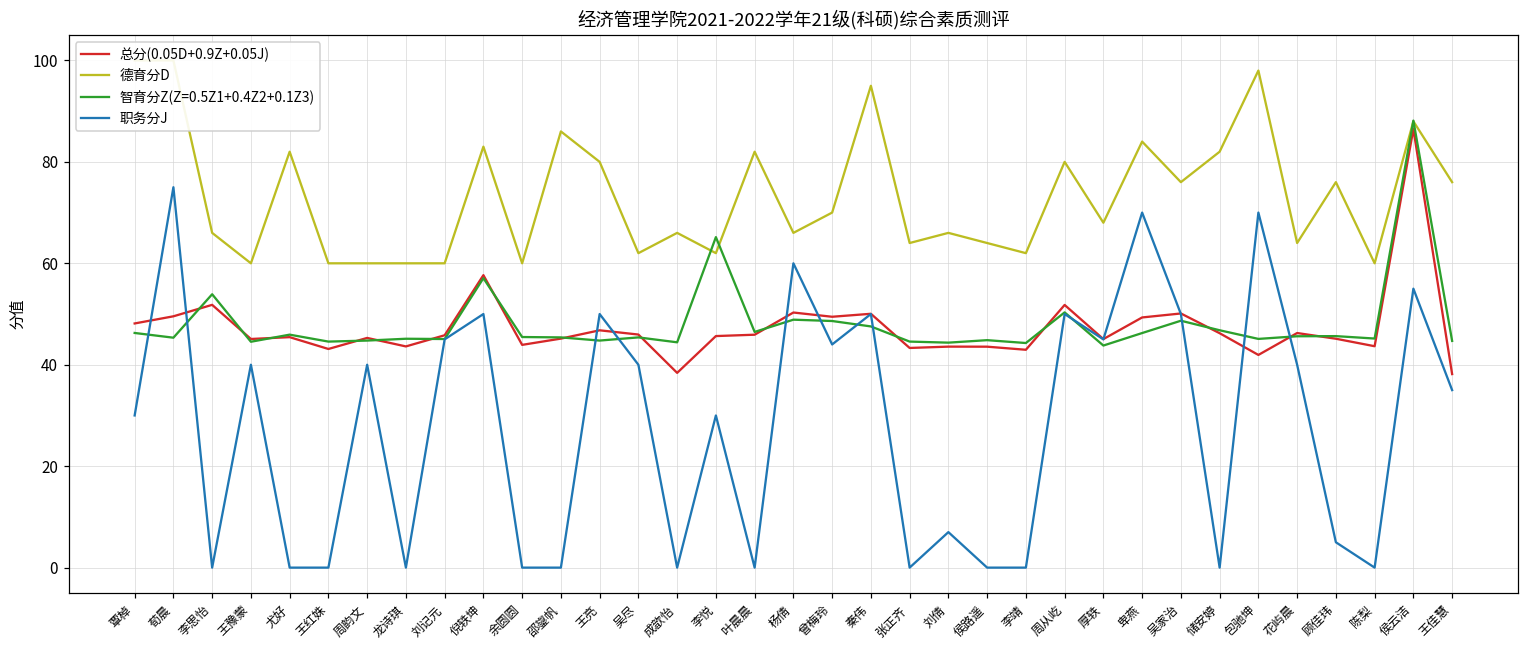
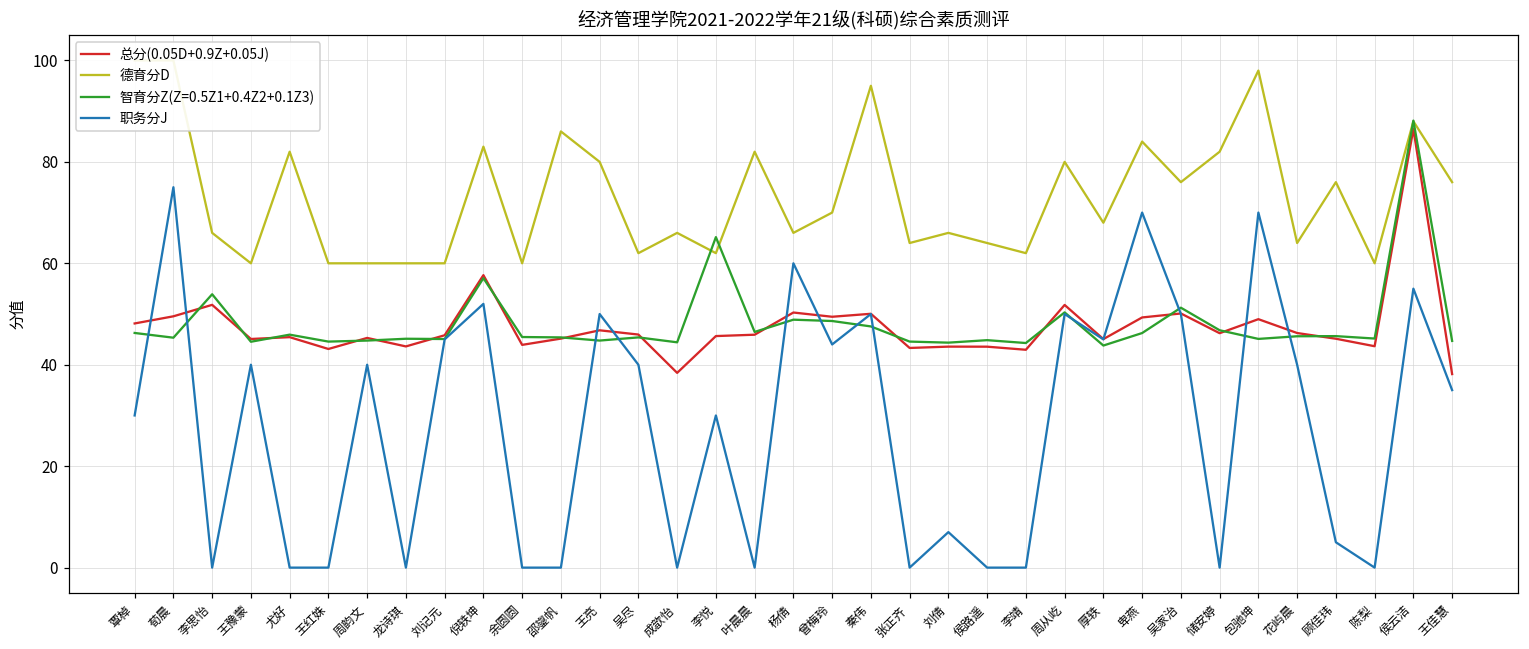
  {
    "总分(0.05D+0.9Z+0.05J)": {
      "覃棹": 48,
      "荀晨": 50,
      "李思怡": 52,
      "王红姝": 43,
      "龙诗琪": 44,
      "刘记元": 46,
      "倪轶坤": 58,
      "余圆圆": 44,
      "王亮": 47,
      "吴尽": 46,
      "成歆怡": 38,
      "李悦": 46,
      "杨倩": 50,
      "曾梅玲": 49,
      "张正齐": 43,
      "刘倩": 44,
      "侯路遥": 44,
      "李靖": 43,
      "周从屹": 52,
      "卑燕": 49,
      "储安婷": 46,
-     "包驰坤": 42,
+     "包驰坤": 49,
      "花屿晨": 46,
      "陈梨": 44,
      "侯云洁": 86,
      "王佳慧": 38
    },
    "德育分D": {
      "李思怡": 66,
      "王豫蒙": 60,
      "尤好": 82,
      "王红姝": 60,
      "周韵文": 60,
      "龙诗琪": 60,
      "刘记元": 60,
      "倪轶坤": 83,
      "余圆圆": 60,
      "邵鋆帆": 86,
      "王亮": 80,
      "吴尽": 62,
      "成歆怡": 66,
      "李悦": 62,
      "叶晨晨": 82,
      "杨倩": 66,
      "曾梅玲": 70,
      "秦伟": 95,
      "张正齐": 64,
      "刘倩": 66,
      "侯路遥": 64,
      "李靖": 62,
      "周从屹": 80,
      "厚轶": 68,
      "卑燕": 84,
      "吴家治": 76,
      "储安婷": 82,
      "包驰坤": 98,
      "花屿晨": 64,
      "顾佳玮": 76,
      "陈梨": 60,
      "王佳慧": 76
    },
    "智育分Z(Z=0.5Z1+0.4Z2+0.1Z3)": {
      "覃棹": 46,
      "荀晨": 45,
      "李思怡": 54,
      "王红姝": 45,
      "龙诗琪": 45,
      "倪轶坤": 57,
      "余圆圆": 45,
      "王亮": 45,
      "吴尽": 45,
      "成歆怡": 44,
      "李悦": 65,
      "杨倩": 49,
      "曾梅玲": 49,
      "秦伟": 48,
      "张正齐": 45,
      "刘倩": 44,
      "侯路遥": 45,
      "李靖": 44,
      "厚轶": 44,
      "卑燕": 46,
-     "吴家治": 49,
+     "吴家治": 51,
      "储安婷": 47,
      "包驰坤": 45,
      "花屿晨": 46,
      "陈梨": 45,
      "王佳慧": 45
    },
    "职务分J": {
      "覃棹": 30,
      "荀晨": 75,
      "李思怡": 0,
      "王豫蒙": 40,
      "尤好": 0,
      "王红姝": 0,
      "周韵文": 40,
      "龙诗琪": 0,
-     "倪轶坤": 50,
+     "倪轶坤": 52,
      "余圆圆": 0,
      "邵鋆帆": 0,
      "王亮": 50,
      "吴尽": 40,
      "成歆怡": 0,
      "李悦": 30,
      "叶晨晨": 0,
      "杨倩": 60,
      "曾梅玲": 44,
      "张正齐": 0,
      "刘倩": 7,
      "侯路遥": 0,
      "李靖": 0,
      "卑燕": 70,
      "储安婷": 0,
      "包驰坤": 70,
      "花屿晨": 40,
      "顾佳玮": 5,
      "陈梨": 0,
      "侯云洁": 55,
      "王佳慧": 35
    }
  }
